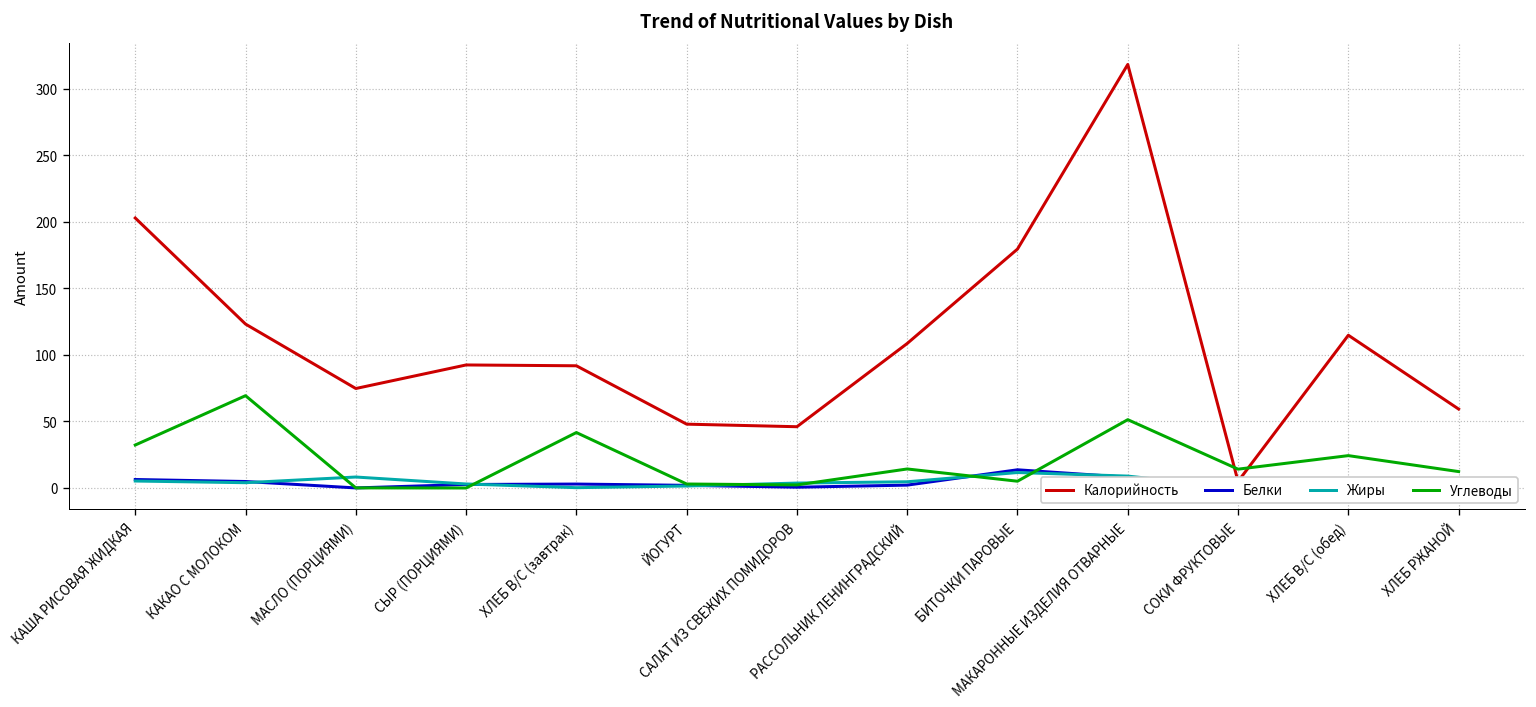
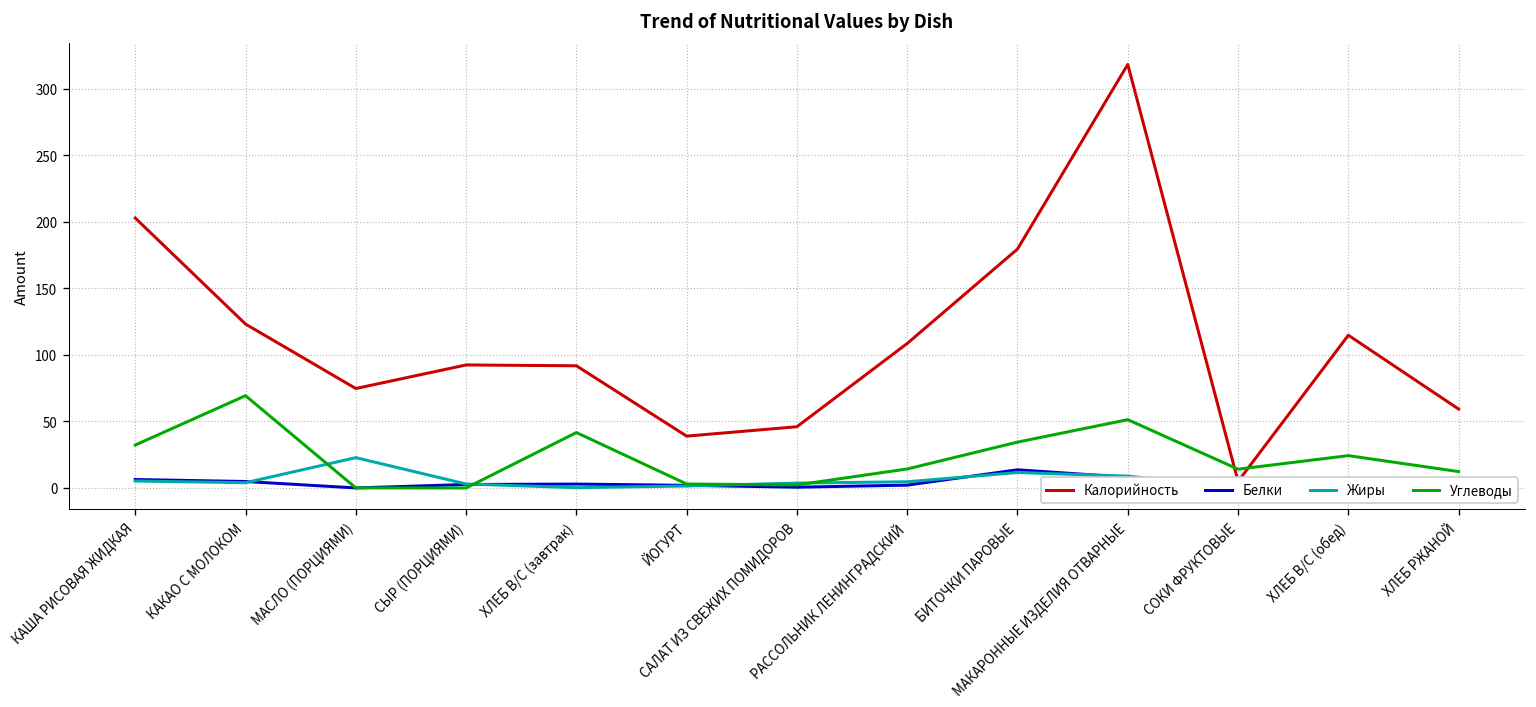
  {
    "Калорийность": {
      "КАША РИСОВАЯ ЖИДКАЯ": 203,
      "КАКАО С МОЛОКОМ": 123,
      "МАСЛО (ПОРЦИЯМИ)": 75,
      "СЫР (ПОРЦИЯМИ)": 93,
      "ХЛЕБ В/С (завтрак)": 92,
-     "ЙОГУРТ": 48,
+     "ЙОГУРТ": 39,
      "САЛАТ ИЗ СВЕЖИХ ПОМИДОРОВ": 46,
      "РАССОЛЬНИК ЛЕНИНГРАДСКИЙ": 109,
      "БИТОЧКИ ПАРОВЫЕ": 180,
      "МАКАРОННЫЕ ИЗДЕЛИЯ ОТВАРНЫЕ": 318,
      "ХЛЕБ В/С (обед)": 115,
      "ХЛЕБ РЖАНОЙ": 59
    },
    "Белки": {
      "ХЛЕБ В/С (завтрак)": 3,
      "РАССОЛЬНИК ЛЕНИНГРАДСКИЙ": 2
    },
    "Жиры": {
-     "МАСЛО (ПОРЦИЯМИ)": 8,
+     "МАСЛО (ПОРЦИЯМИ)": 23,
      "ХЛЕБ В/С (завтрак)": 0,
      "РАССОЛЬНИК ЛЕНИНГРАДСКИЙ": 5
    },
    "Углеводы": {
      "КАША РИСОВАЯ ЖИДКАЯ": 32,
      "КАКАО С МОЛОКОМ": 69,
      "СЫР (ПОРЦИЯМИ)": 0,
      "ХЛЕБ В/С (завтрак)": 42,
      "РАССОЛЬНИК ЛЕНИНГРАДСКИЙ": 14,
-     "БИТОЧКИ ПАРОВЫЕ": 5,
+     "БИТОЧКИ ПАРОВЫЕ": 35,
      "МАКАРОННЫЕ ИЗДЕЛИЯ ОТВАРНЫЕ": 51,
      "СОКИ ФРУКТОВЫЕ": 14,
      "ХЛЕБ В/С (обед)": 24,
      "ХЛЕБ РЖАНОЙ": 12
    }
  }
